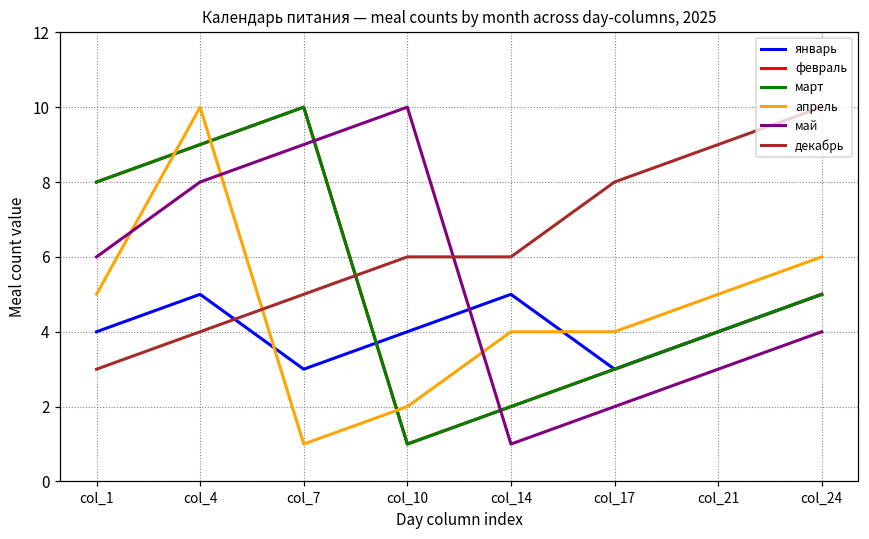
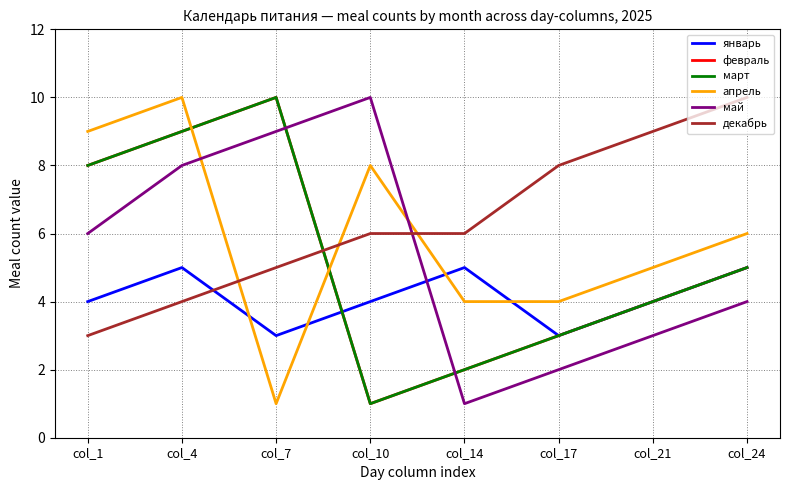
  {
    "январь": {
      "col_1": 4,
      "col_4": 5,
      "col_7": 3,
      "col_10": 4,
      "col_14": 5
    },
    "март": {
      "col_1": 8,
      "col_4": 9,
      "col_7": 10,
      "col_10": 1,
      "col_14": 2
    },
    "апрель": {
-     "col_1": 5,
+     "col_1": 9,
      "col_4": 10,
      "col_7": 1,
-     "col_10": 2,
+     "col_10": 8,
      "col_14": 4,
      "col_17": 4,
      "col_21": 5,
      "col_24": 6
    },
    "май": {
      "col_1": 6,
      "col_4": 8,
      "col_7": 9,
      "col_10": 10,
      "col_14": 1,
      "col_17": 2,
      "col_21": 3,
      "col_24": 4
    },
    "декабрь": {
      "col_1": 3,
      "col_4": 4,
      "col_7": 5,
      "col_10": 6,
      "col_14": 6,
      "col_17": 8,
      "col_21": 9
    }
  }
